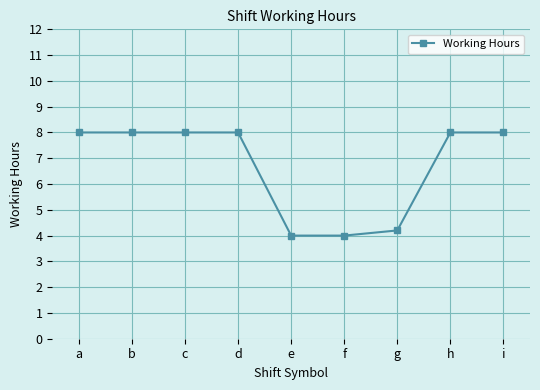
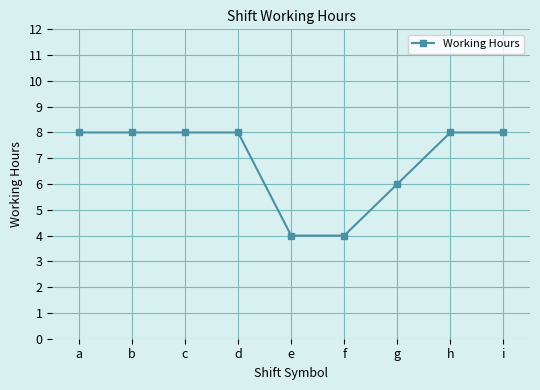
  {
    "a": 8.0,
    "b": 8.0,
    "c": 8.0,
    "d": 8.0,
    "e": 4.0,
    "f": 4.0,
-   "g": 4.2,
+   "g": 6.0,
    "h": 8.0,
    "i": 8.0
  }
